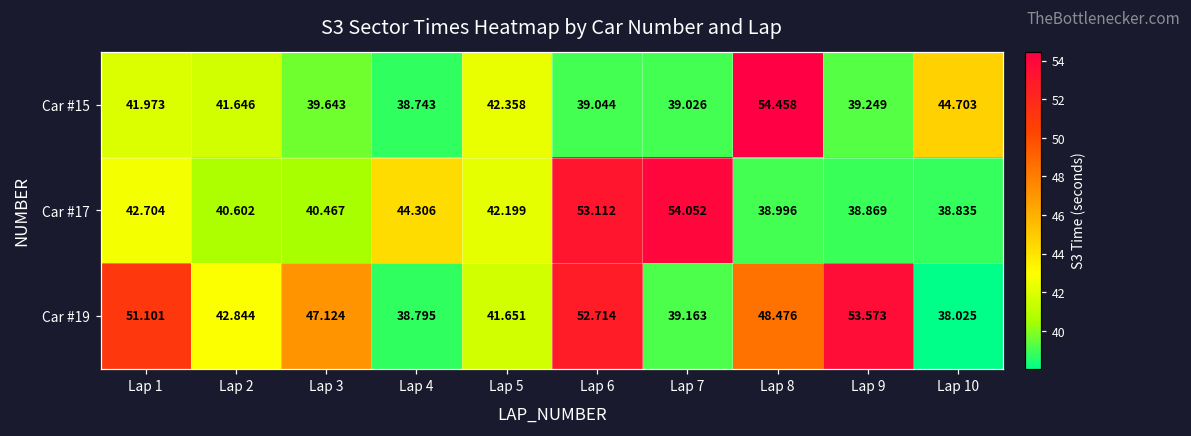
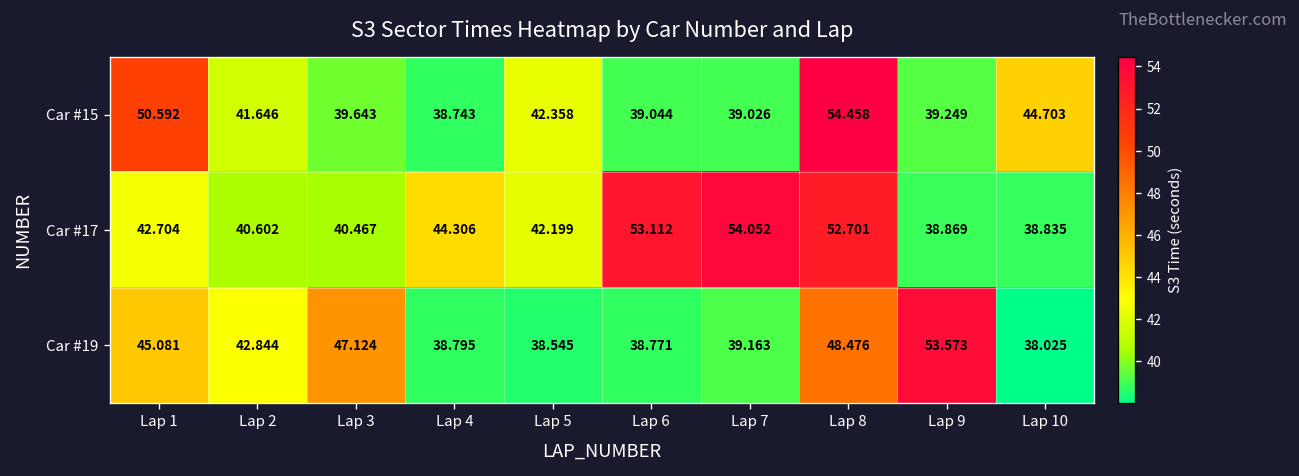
  {
    "Car #15": {
-     "Lap 1": 41.973,
+     "Lap 1": 50.592,
      "Lap 2": 41.646,
      "Lap 3": 39.643,
      "Lap 4": 38.743,
      "Lap 5": 42.358,
      "Lap 6": 39.044,
      "Lap 7": 39.026,
      "Lap 8": 54.458,
      "Lap 9": 39.249,
      "Lap 10": 44.703
    },
    "Car #17": {
      "Lap 1": 42.704,
      "Lap 2": 40.602,
      "Lap 3": 40.467,
      "Lap 4": 44.306,
      "Lap 5": 42.199,
      "Lap 6": 53.112,
      "Lap 7": 54.052,
-     "Lap 8": 38.996,
+     "Lap 8": 52.701,
      "Lap 9": 38.869,
      "Lap 10": 38.835
    },
    "Car #19": {
-     "Lap 1": 51.101,
+     "Lap 1": 45.081,
      "Lap 2": 42.844,
      "Lap 3": 47.124,
      "Lap 4": 38.795,
-     "Lap 5": 41.651,
-     "Lap 6": 52.714,
+     "Lap 5": 38.545,
+     "Lap 6": 38.771,
      "Lap 7": 39.163,
      "Lap 8": 48.476,
      "Lap 9": 53.573,
      "Lap 10": 38.025
    }
  }
